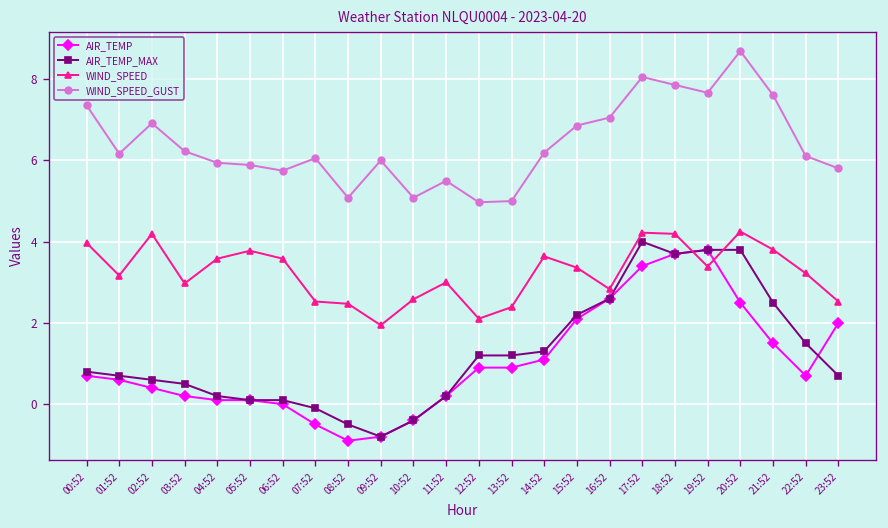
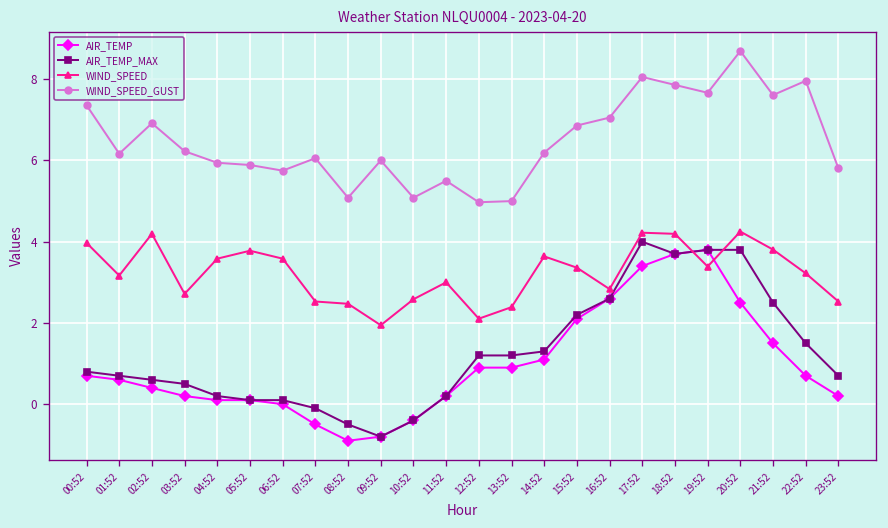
  {
    "AIR_TEMP": {
      "00:52": 0.7,
      "01:52": 0.6,
      "02:52": 0.4,
      "03:52": 0.2,
      "04:52": 0.1,
      "06:52": 0.0,
      "07:52": -0.5,
      "08:52": -0.9,
      "12:52": 0.9,
      "13:52": 0.9,
      "14:52": 1.1,
      "15:52": 2.1,
      "17:52": 3.4,
      "20:52": 2.5,
      "21:52": 1.5,
      "22:52": 0.7,
-     "23:52": 2.0
+     "23:52": 0.2
    },
    "AIR_TEMP_MAX": {
      "00:52": 0.8,
      "01:52": 0.7,
      "02:52": 0.6,
      "03:52": 0.5,
      "04:52": 0.2,
      "06:52": 0.1,
      "07:52": -0.1,
      "08:52": -0.5,
      "12:52": 1.2,
      "13:52": 1.2,
      "14:52": 1.3,
      "15:52": 2.2,
      "17:52": 4.0,
      "20:52": 3.8,
      "21:52": 2.5,
      "22:52": 1.5,
      "23:52": 0.7
    },
    "WIND_SPEED": {
      "00:52": 4.0,
      "01:52": 3.2,
      "02:52": 4.2,
-     "03:52": 3.0,
+     "03:52": 2.7,
      "04:52": 3.6,
      "05:52": 3.8,
      "06:52": 3.6,
      "07:52": 2.5,
      "08:52": 2.5,
      "09:52": 1.9,
      "10:52": 2.6,
      "11:52": 3.0,
      "12:52": 2.1,
      "13:52": 2.4,
      "14:52": 3.6,
      "15:52": 3.4,
      "16:52": 2.8,
      "17:52": 4.2,
      "18:52": 4.2,
      "19:52": 3.4,
      "20:52": 4.3,
      "21:52": 3.8,
      "22:52": 3.2,
      "23:52": 2.5
    },
    "WIND_SPEED_GUST": {
      "00:52": 7.4,
      "01:52": 6.2,
      "02:52": 6.9,
      "03:52": 6.2,
      "04:52": 5.9,
      "05:52": 5.9,
      "06:52": 5.8,
      "07:52": 6.1,
      "08:52": 5.1,
      "09:52": 6.0,
      "10:52": 5.1,
      "11:52": 5.5,
      "12:52": 5.0,
      "13:52": 5.0,
      "14:52": 6.2,
      "15:52": 6.9,
      "16:52": 7.1,
      "17:52": 8.1,
      "18:52": 7.9,
      "19:52": 7.7,
      "20:52": 8.7,
      "21:52": 7.6,
-     "22:52": 6.1,
+     "22:52": 8.0,
      "23:52": 5.8
    }
  }
